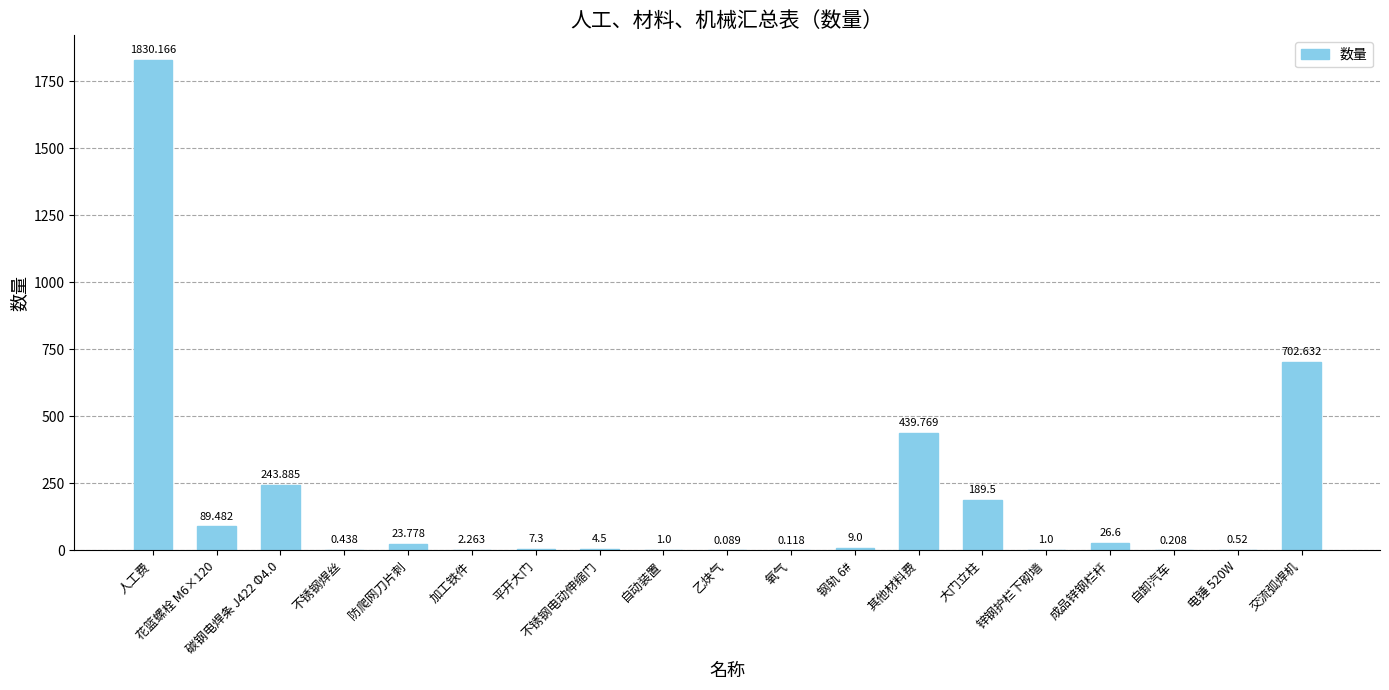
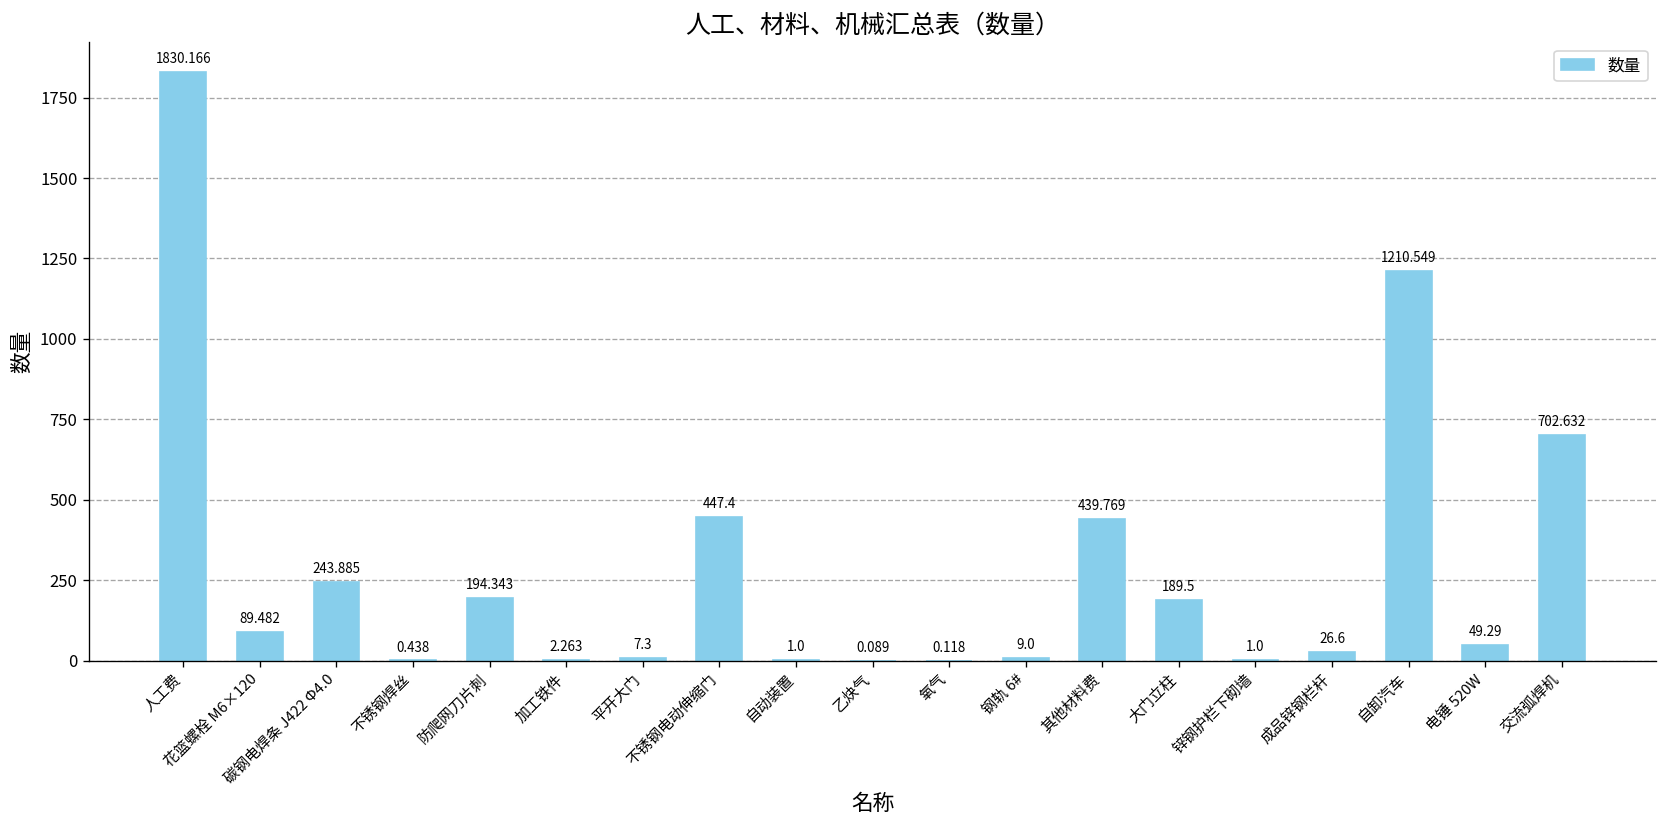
  {
    "人工费": 1830.166,
    "花篮螺栓 M6×120": 89.482,
    "碳钢电焊条 J422 Φ4.0": 243.885,
    "不锈钢焊丝": 0.438,
-   "防爬网刀片刺": 23.778,
+   "防爬网刀片刺": 194.343,
    "加工铁件": 2.263,
    "平开大门": 7.3,
-   "不锈钢电动伸缩门": 4.5,
+   "不锈钢电动伸缩门": 447.4,
    "自动装置": 1.0,
    "乙炔气": 0.089,
    "氧气": 0.118,
    "钢轨 6#": 9.0,
    "其他材料费": 439.769,
    "大门立柱": 189.5,
    "锌钢护栏下砌墙": 1.0,
    "成品锌钢栏杆": 26.6,
-   "自卸汽车": 0.208,
-   "电锤 520W": 0.52,
+   "自卸汽车": 1210.549,
+   "电锤 520W": 49.29,
    "交流弧焊机": 702.632
  }
